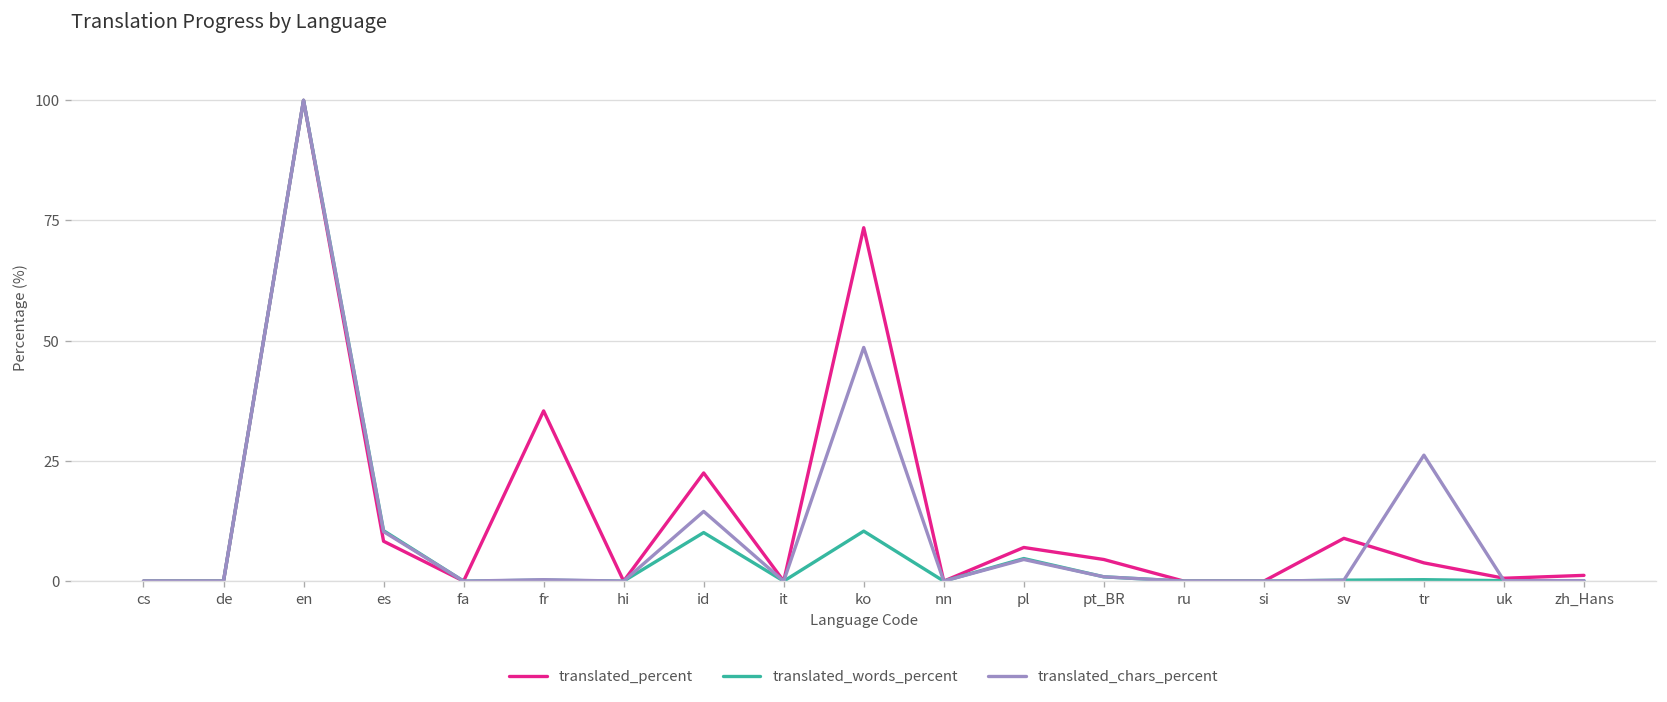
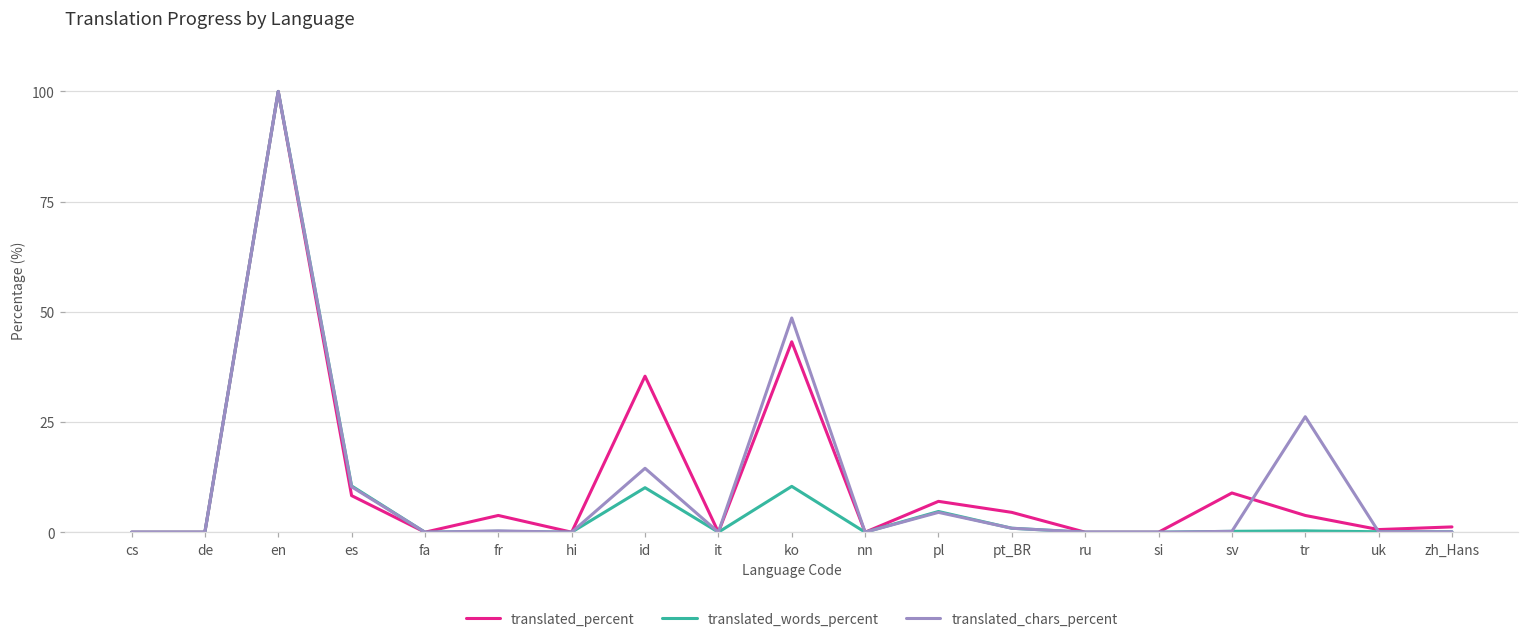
  {
    "translated_percent": {
      "es": 8,
-     "fr": 35,
-     "id": 23,
-     "ko": 74,
+     "fr": 4,
+     "id": 35,
+     "ko": 43,
      "pl": 7,
      "pt_BR": 5,
      "sv": 9,
      "tr": 4,
      "zh_Hans": 1
    },
    "translated_words_percent": {
      "id": 10,
      "ko": 10,
      "tr": 0
    },
    "translated_chars_percent": {
      "id": 15,
      "ko": 49,
      "tr": 26
    }
  }
